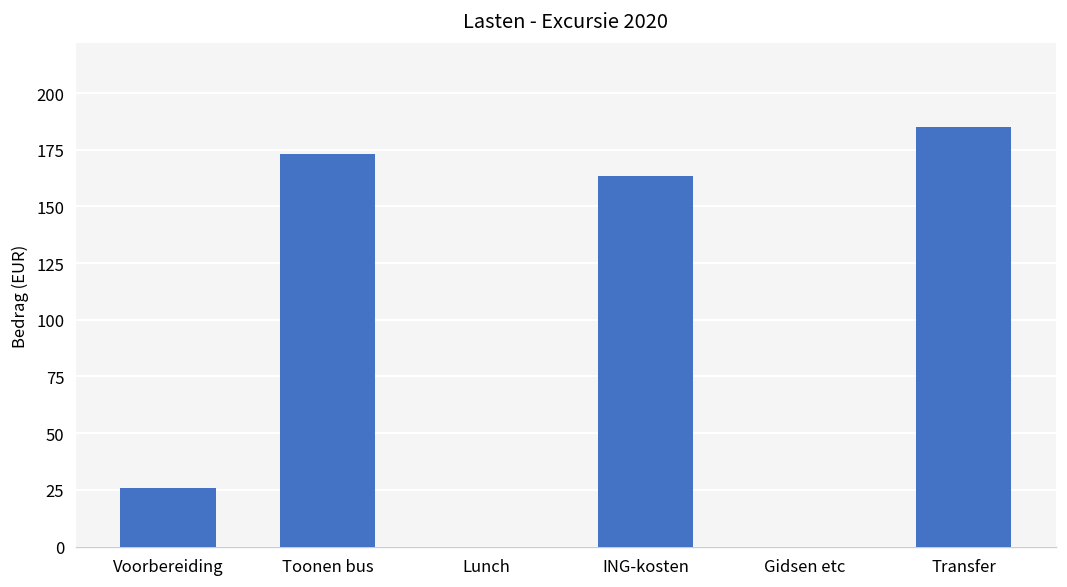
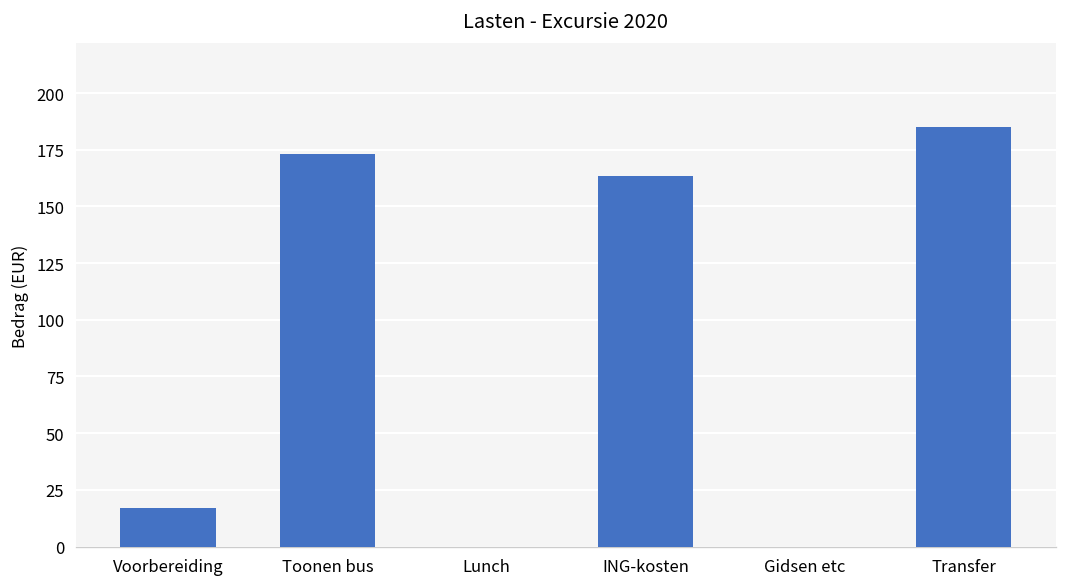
  {
-   "Voorbereiding": 26,
+   "Voorbereiding": 17,
    "Toonen bus": 173,
    "Lunch": 0,
    "ING-kosten": 164,
    "Gidsen etc": 0,
    "Transfer": 185
  }
